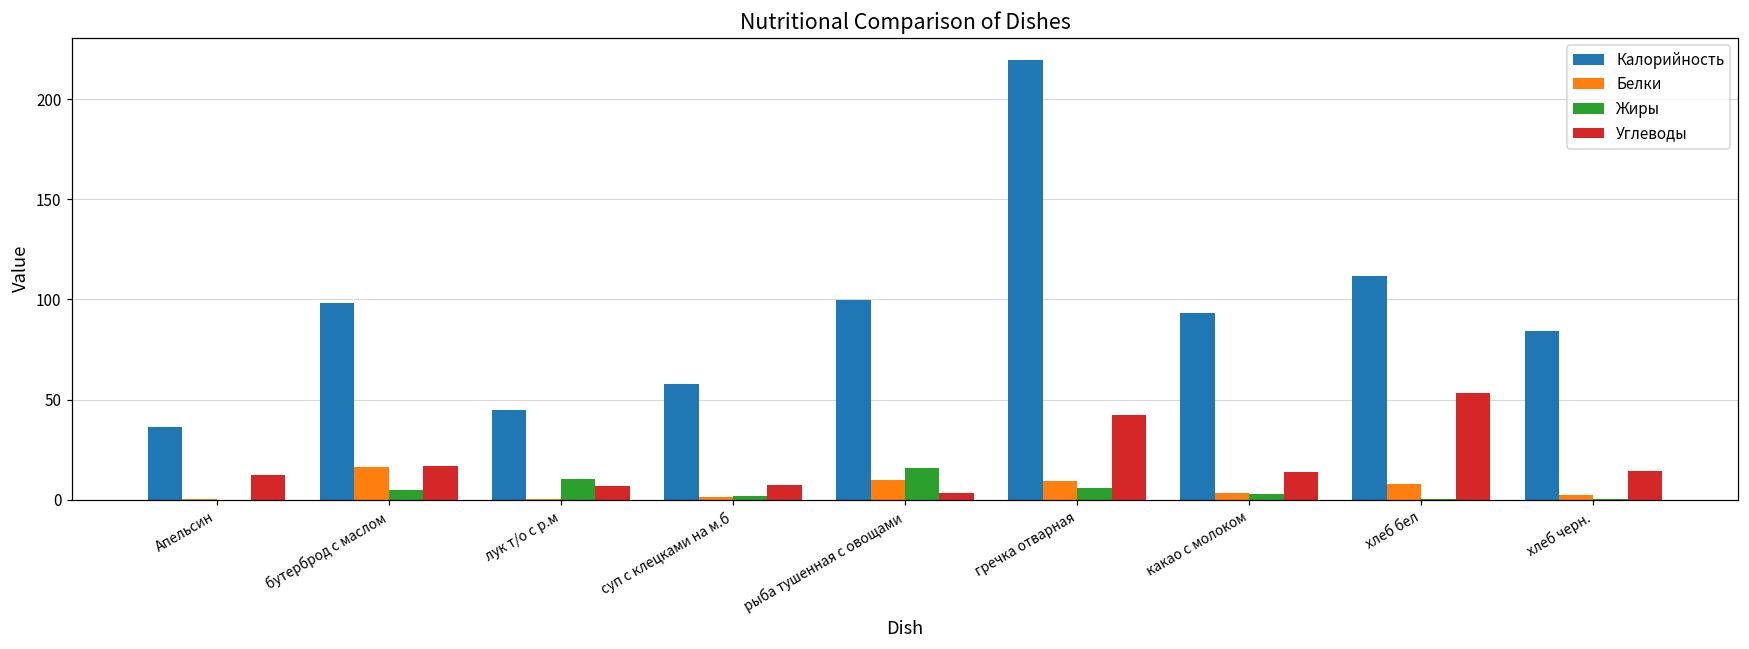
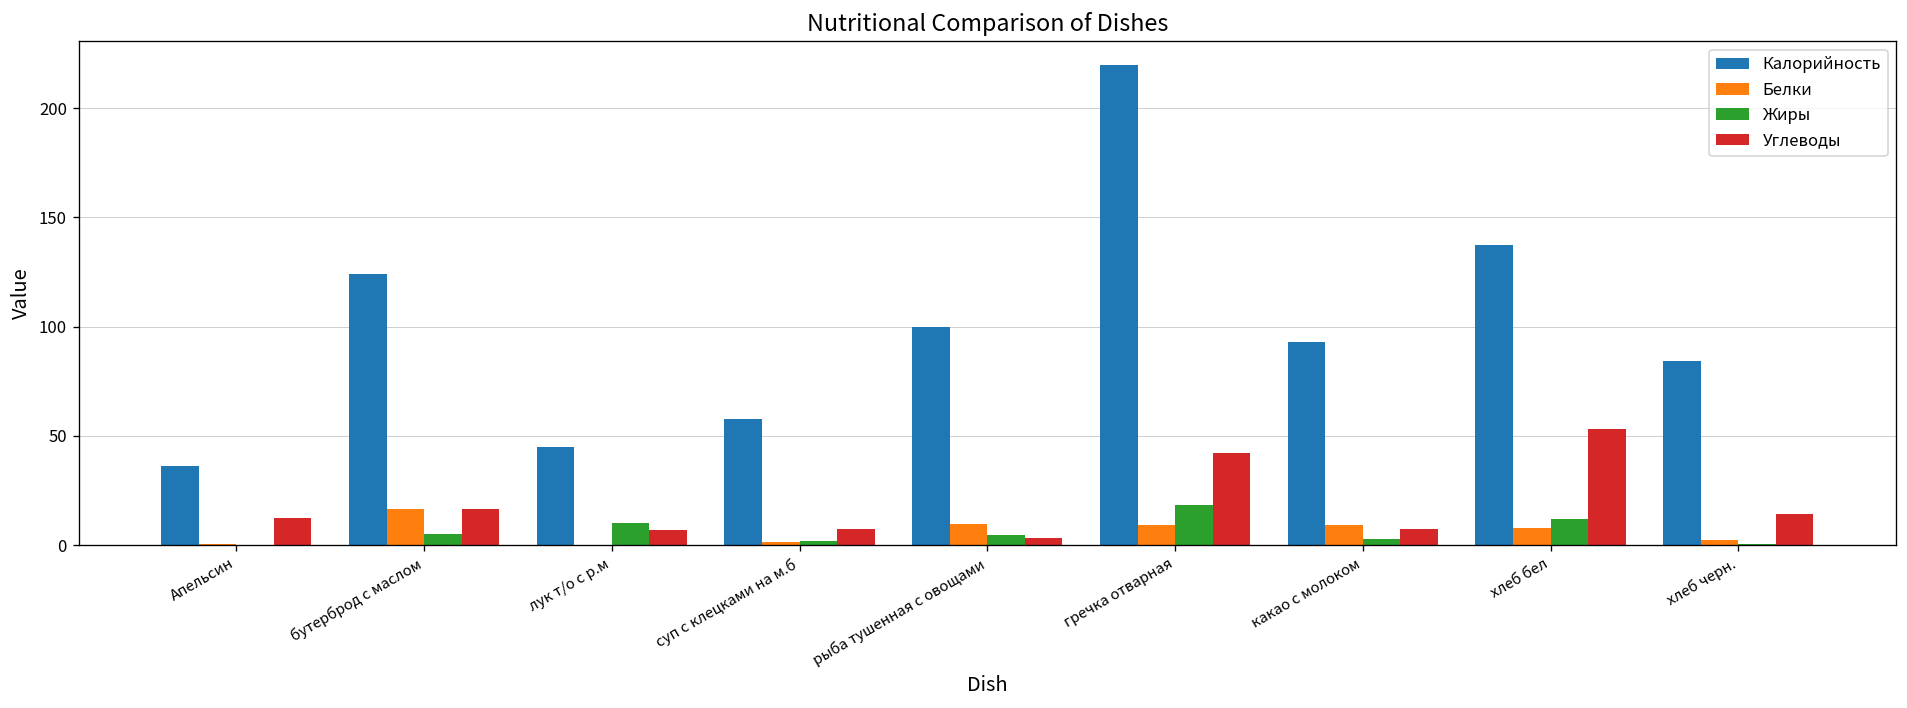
  {
    "Калорийность": {
      "Апельсин": 36,
-     "бутерброд с маслом": 98,
+     "бутерброд с маслом": 124,
      "лук т/о с р.м": 45,
      "суп с клецками на м.б": 58,
      "рыба тушенная с овощами": 100,
      "гречка отварная": 220,
      "какао с молоком": 93,
-     "хлеб бел": 112,
+     "хлеб бел": 138,
      "хлеб черн.": 85
    },
    "Белки": {
      "бутерброд с маслом": 17,
      "суп с клецками на м.б": 1,
      "рыба тушенная с овощами": 10,
      "гречка отварная": 9,
-     "какао с молоком": 4,
+     "какао с молоком": 9,
      "хлеб бел": 8,
      "хлеб черн.": 2
    },
    "Жиры": {
      "Апельсин": 0,
      "бутерброд с маслом": 5,
      "лук т/о с р.м": 10,
      "суп с клецками на м.б": 2,
-     "рыба тушенная с овощами": 16,
-     "гречка отварная": 6,
+     "рыба тушенная с овощами": 5,
+     "гречка отварная": 18,
      "какао с молоком": 3,
-     "хлеб бел": 0
+     "хлеб бел": 12
    },
    "Углеводы": {
      "Апельсин": 12,
      "бутерброд с маслом": 17,
      "лук т/о с р.м": 7,
      "суп с клецками на м.б": 8,
      "рыба тушенная с овощами": 3,
      "гречка отварная": 42,
-     "какао с молоком": 14,
+     "какао с молоком": 7,
      "хлеб бел": 53,
      "хлеб черн.": 14
    }
  }
